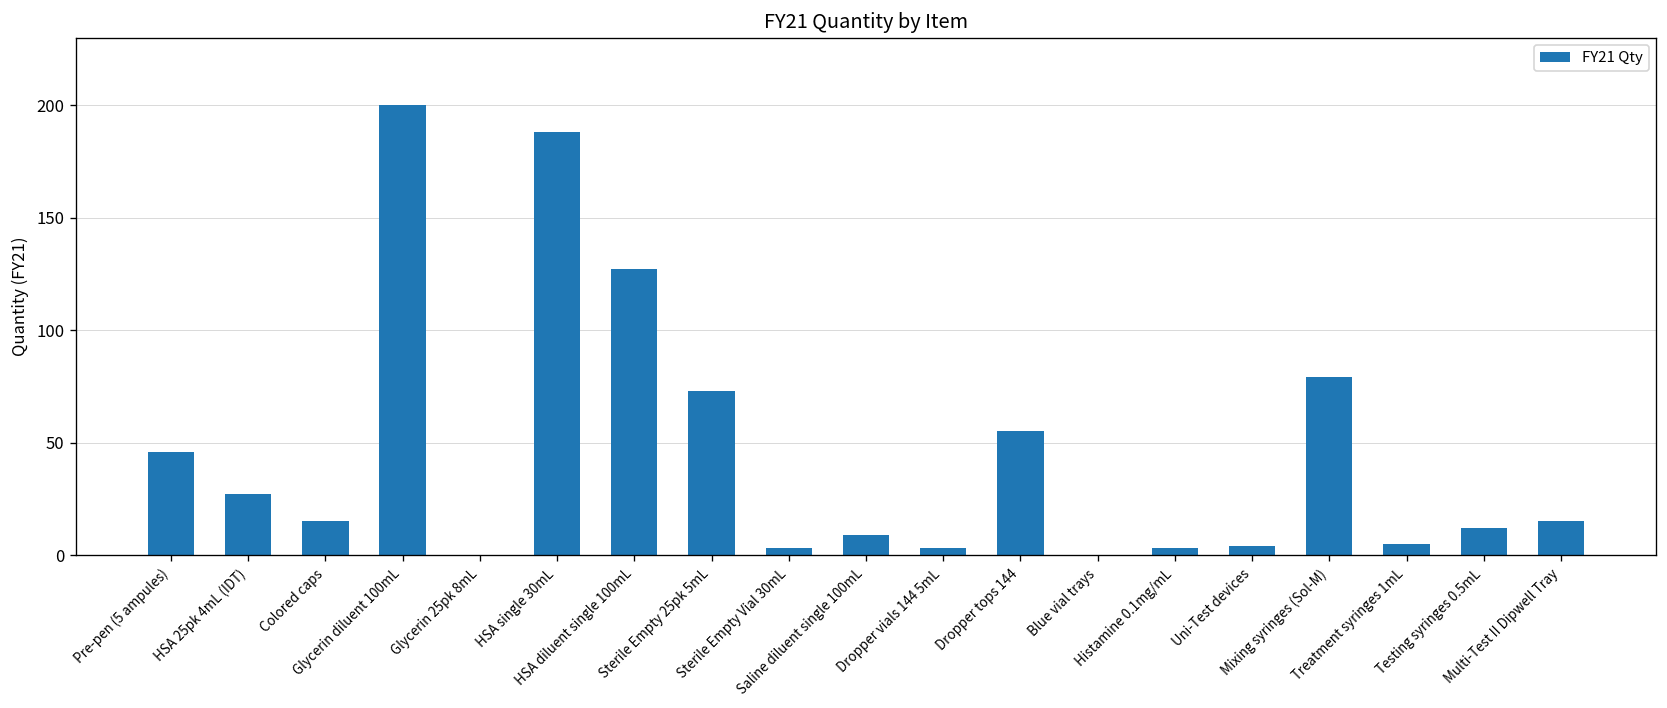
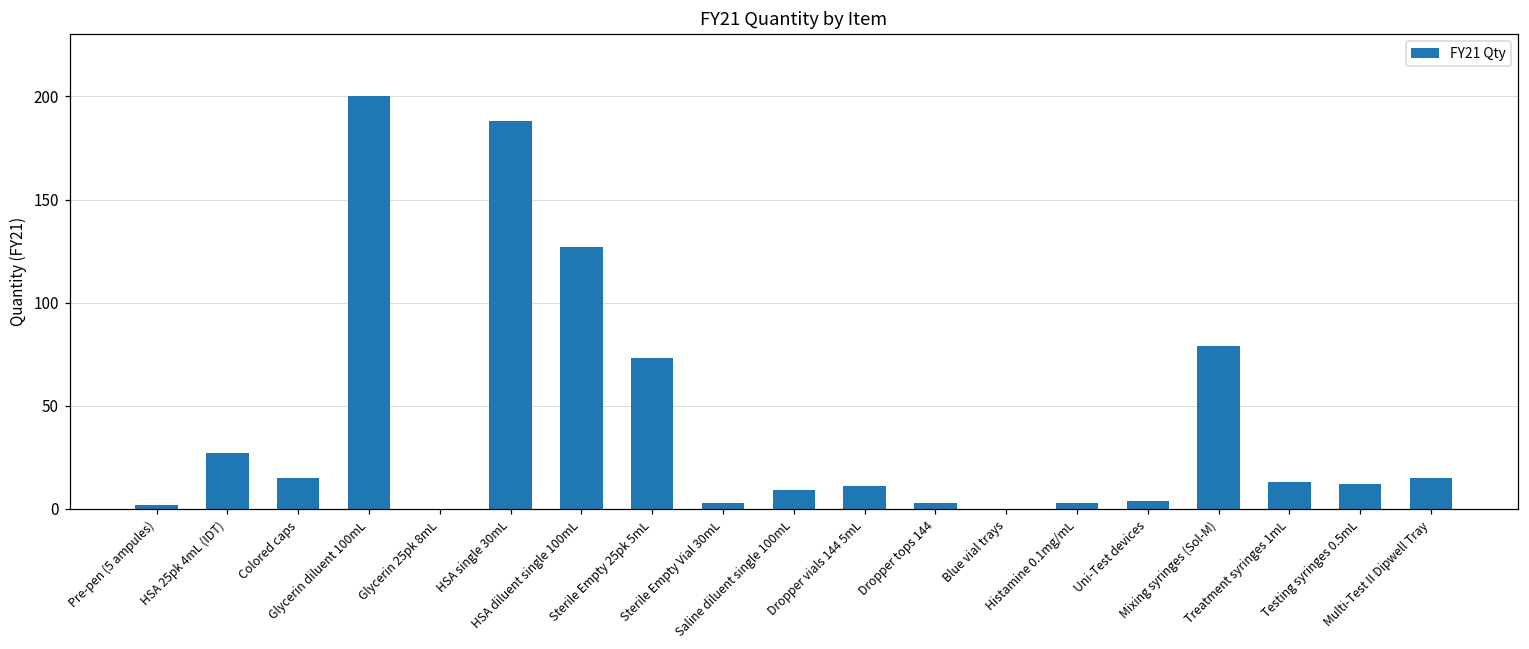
  {
-   "Pre-pen (5 ampules)": 46,
+   "Pre-pen (5 ampules)": 2,
    "HSA 25pk 4mL (IDT)": 27,
    "Colored caps": 15,
    "Glycerin diluent 100mL": 200,
    "Glycerin 25pk 8mL": 0,
    "HSA single 30mL": 188,
    "HSA diluent single 100mL": 127,
    "Sterile Empty 25pk 5mL": 73,
    "Sterile Empty Vial 30mL": 3,
    "Saline diluent single 100mL": 9,
-   "Dropper vials 144 5mL": 3,
-   "Dropper tops 144": 55,
+   "Dropper vials 144 5mL": 11,
+   "Dropper tops 144": 3,
    "Blue vial trays": 0,
    "Histamine 0.1mg/mL": 3,
    "Uni-Test devices": 4,
    "Mixing syringes (Sol-M)": 79,
-   "Treatment syringes 1mL": 5,
+   "Treatment syringes 1mL": 13,
    "Testing syringes 0.5mL": 12,
    "Multi-Test II Dipwell Tray": 15
  }
